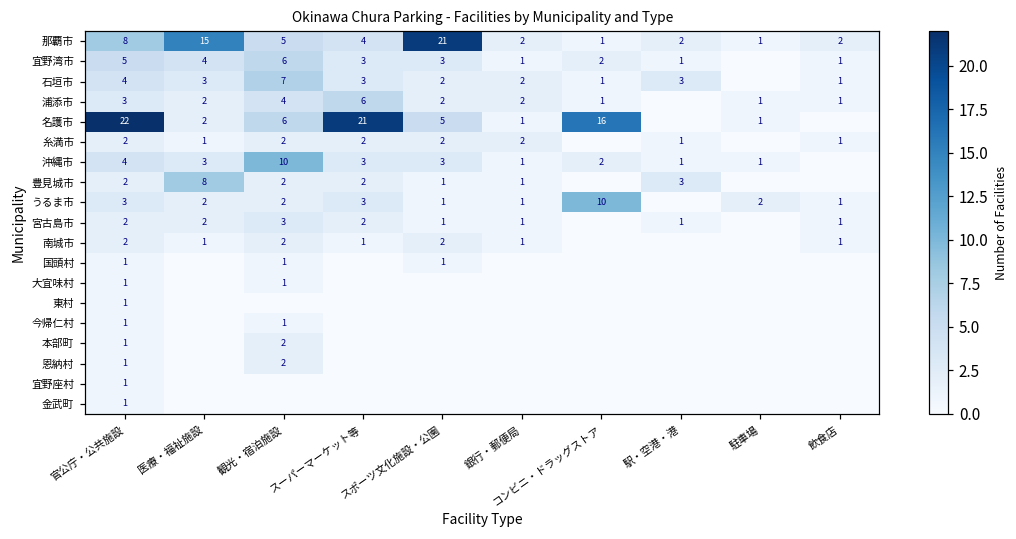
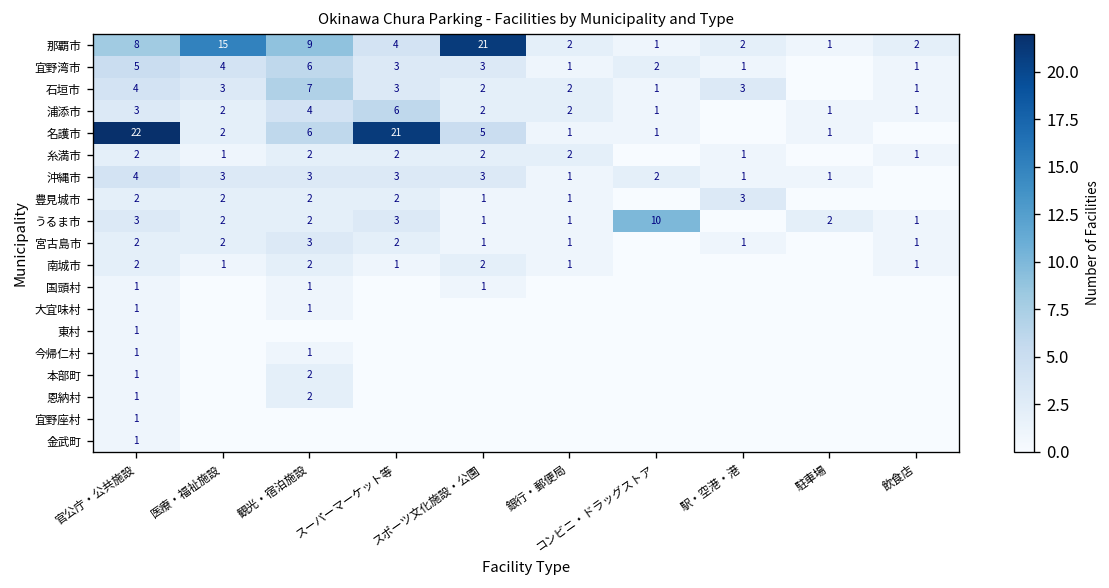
  {
    "那覇市": {
      "官公庁・公共施設": 8,
      "医療・福祉施設": 15,
-     "観光・宿泊施設": 5,
+     "観光・宿泊施設": 9,
      "スーパーマーケット等": 4,
      "スポーツ文化施設・公園": 21,
      "銀行・郵便局": 2,
      "コンビニ・ドラッグストア": 1,
      "駅・空港・港": 2,
      "駐車場": 1,
      "飲食店": 2
    },
    "宜野湾市": {
      "官公庁・公共施設": 5,
      "医療・福祉施設": 4,
      "観光・宿泊施設": 6,
      "スーパーマーケット等": 3,
      "スポーツ文化施設・公園": 3,
      "銀行・郵便局": 1,
      "コンビニ・ドラッグストア": 2,
      "駅・空港・港": 1,
      "飲食店": 1
    },
    "石垣市": {
      "官公庁・公共施設": 4,
      "医療・福祉施設": 3,
      "観光・宿泊施設": 7,
      "スーパーマーケット等": 3,
      "スポーツ文化施設・公園": 2,
      "銀行・郵便局": 2,
      "コンビニ・ドラッグストア": 1,
      "駅・空港・港": 3,
      "飲食店": 1
    },
    "浦添市": {
      "官公庁・公共施設": 3,
      "医療・福祉施設": 2,
      "観光・宿泊施設": 4,
      "スーパーマーケット等": 6,
      "スポーツ文化施設・公園": 2,
      "銀行・郵便局": 2,
      "コンビニ・ドラッグストア": 1,
      "駐車場": 1,
      "飲食店": 1
    },
    "名護市": {
      "官公庁・公共施設": 22,
      "医療・福祉施設": 2,
      "観光・宿泊施設": 6,
      "スーパーマーケット等": 21,
      "スポーツ文化施設・公園": 5,
      "銀行・郵便局": 1,
-     "コンビニ・ドラッグストア": 16,
+     "コンビニ・ドラッグストア": 1,
      "駐車場": 1
    },
    "糸満市": {
      "官公庁・公共施設": 2,
      "医療・福祉施設": 1,
      "観光・宿泊施設": 2,
      "スーパーマーケット等": 2,
      "スポーツ文化施設・公園": 2,
      "銀行・郵便局": 2,
      "駅・空港・港": 1,
      "飲食店": 1
    },
    "沖縄市": {
      "官公庁・公共施設": 4,
      "医療・福祉施設": 3,
-     "観光・宿泊施設": 10,
+     "観光・宿泊施設": 3,
      "スーパーマーケット等": 3,
      "スポーツ文化施設・公園": 3,
      "銀行・郵便局": 1,
      "コンビニ・ドラッグストア": 2,
      "駅・空港・港": 1,
      "駐車場": 1
    },
    "豊見城市": {
      "官公庁・公共施設": 2,
-     "医療・福祉施設": 8,
+     "医療・福祉施設": 2,
      "観光・宿泊施設": 2,
      "スーパーマーケット等": 2,
      "スポーツ文化施設・公園": 1,
      "銀行・郵便局": 1,
      "駅・空港・港": 3
    },
    "うるま市": {
      "官公庁・公共施設": 3,
      "医療・福祉施設": 2,
      "観光・宿泊施設": 2,
      "スーパーマーケット等": 3,
      "スポーツ文化施設・公園": 1,
      "銀行・郵便局": 1,
      "コンビニ・ドラッグストア": 10,
      "駐車場": 2,
      "飲食店": 1
    },
    "宮古島市": {
      "官公庁・公共施設": 2,
      "医療・福祉施設": 2,
      "観光・宿泊施設": 3,
      "スーパーマーケット等": 2,
      "スポーツ文化施設・公園": 1,
      "銀行・郵便局": 1,
      "駅・空港・港": 1,
      "飲食店": 1
    },
    "南城市": {
      "官公庁・公共施設": 2,
      "医療・福祉施設": 1,
      "観光・宿泊施設": 2,
      "スーパーマーケット等": 1,
      "スポーツ文化施設・公園": 2,
      "銀行・郵便局": 1,
      "飲食店": 1
    },
    "国頭村": {
      "官公庁・公共施設": 1,
      "観光・宿泊施設": 1,
      "スポーツ文化施設・公園": 1
    },
    "大宜味村": {
      "官公庁・公共施設": 1,
      "観光・宿泊施設": 1
    },
    "東村": {
      "官公庁・公共施設": 1
    },
    "今帰仁村": {
      "官公庁・公共施設": 1,
      "観光・宿泊施設": 1
    },
    "本部町": {
      "官公庁・公共施設": 1,
      "観光・宿泊施設": 2
    },
    "恩納村": {
      "官公庁・公共施設": 1,
      "観光・宿泊施設": 2
    },
    "宜野座村": {
      "官公庁・公共施設": 1
    },
    "金武町": {
      "官公庁・公共施設": 1
    }
  }
